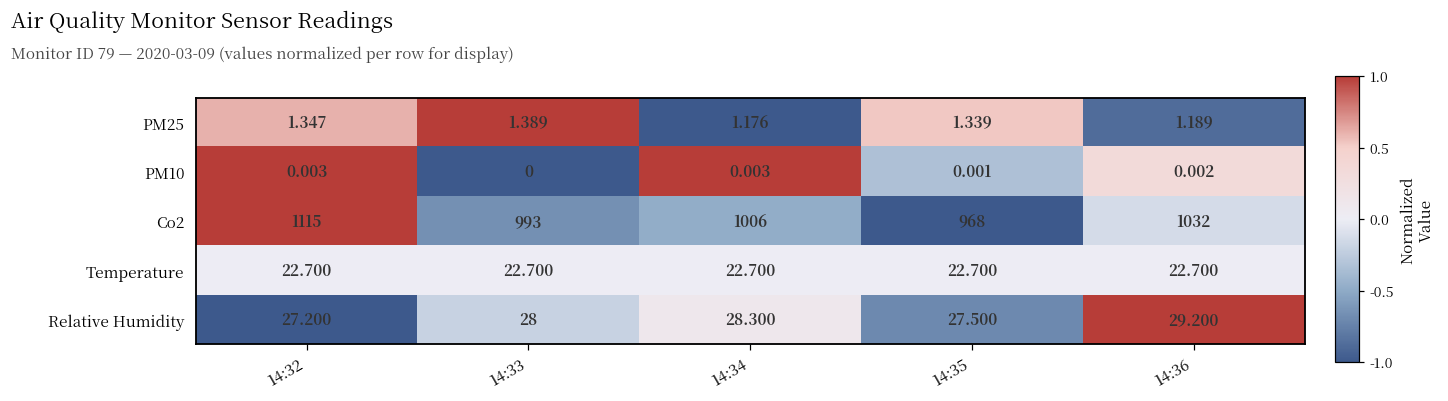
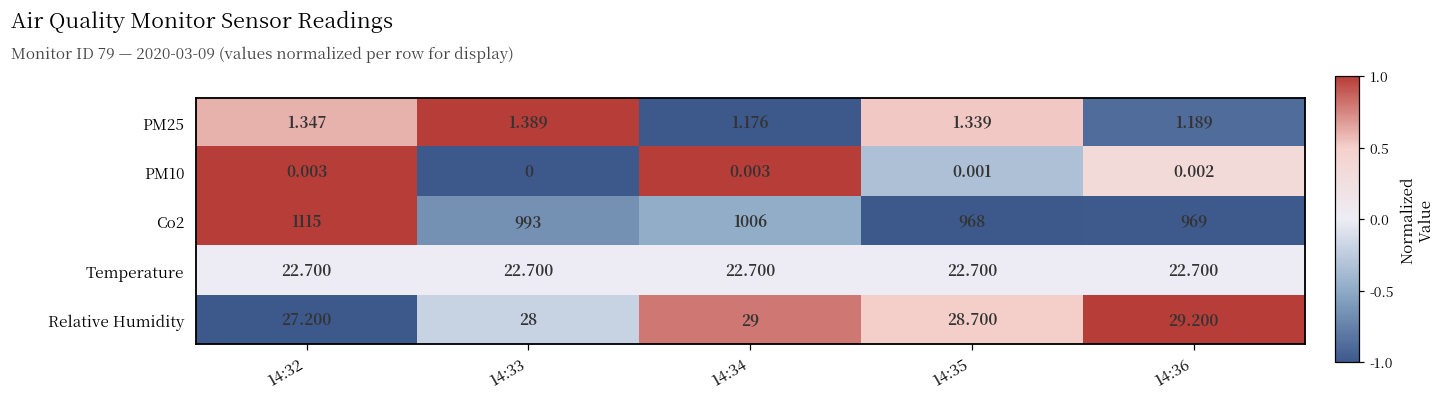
  {
    "PM25": {
      "14:32": 1.347,
      "14:33": 1.389,
      "14:34": 1.176,
      "14:35": 1.339,
      "14:36": 1.189
    },
    "PM10": {
      "14:32": 0.003,
      "14:33": 0,
      "14:34": 0.003,
      "14:35": 0.001,
      "14:36": 0.002
    },
    "Co2": {
      "14:32": 1115,
      "14:33": 993,
      "14:34": 1006,
      "14:35": 968,
-     "14:36": 1032
+     "14:36": 969
    },
    "Temperature": {
      "14:32": 22.700,
      "14:33": 22.700,
      "14:34": 22.700,
      "14:35": 22.700,
      "14:36": 22.700
    },
    "Relative Humidity": {
      "14:32": 27.200,
      "14:33": 28,
-     "14:34": 28.300,
-     "14:35": 27.500,
+     "14:34": 29,
+     "14:35": 28.700,
      "14:36": 29.200
    }
  }
